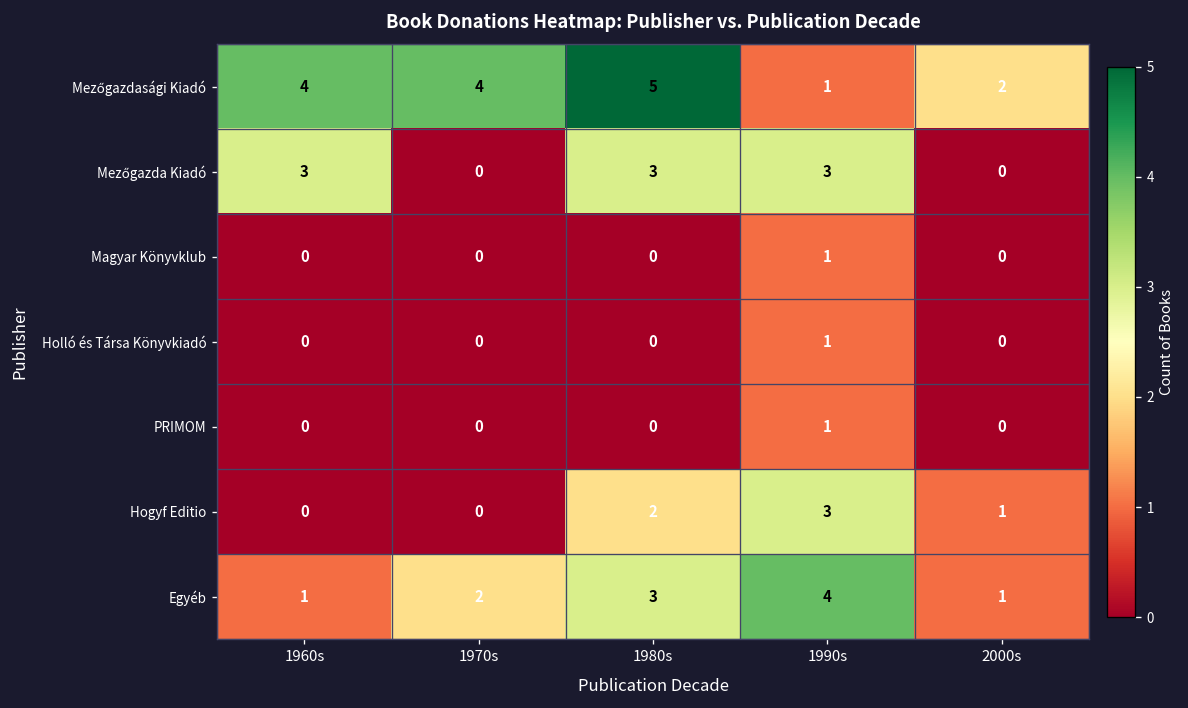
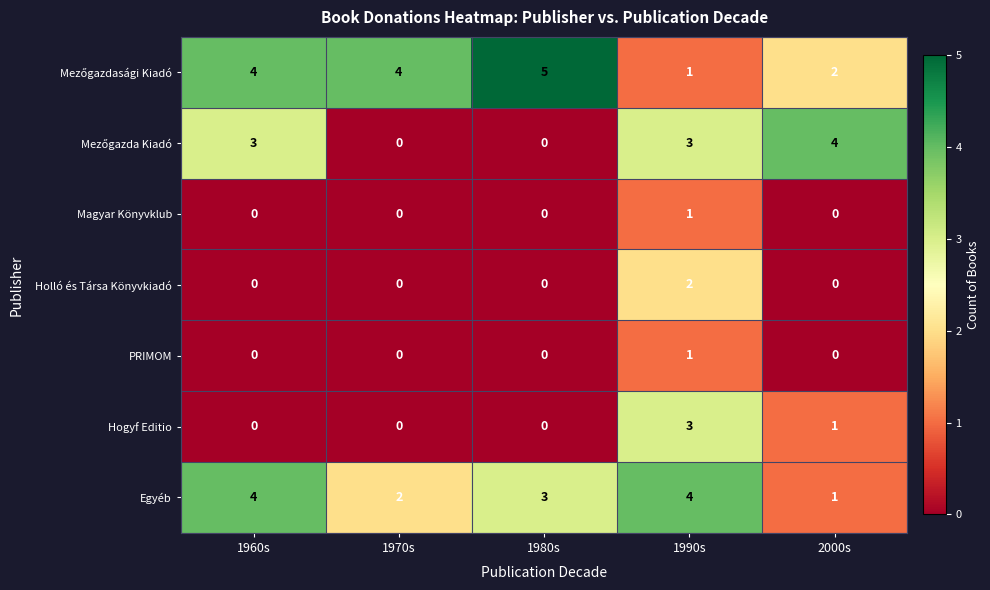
  {
    "Mezőgazdasági Kiadó": {
      "1960s": 4,
      "1970s": 4,
      "1980s": 5,
      "1990s": 1,
      "2000s": 2
    },
    "Mezőgazda Kiadó": {
      "1960s": 3,
      "1970s": 0,
-     "1980s": 3,
+     "1980s": 0,
      "1990s": 3,
-     "2000s": 0
+     "2000s": 4
    },
    "Magyar Könyvklub": {
      "1960s": 0,
      "1970s": 0,
      "1980s": 0,
      "1990s": 1,
      "2000s": 0
    },
    "Holló és Társa Könyvkiadó": {
      "1960s": 0,
      "1970s": 0,
      "1980s": 0,
-     "1990s": 1,
+     "1990s": 2,
      "2000s": 0
    },
    "PRIMOM": {
      "1960s": 0,
      "1970s": 0,
      "1980s": 0,
      "1990s": 1,
      "2000s": 0
    },
    "Hogyf Editio": {
      "1960s": 0,
      "1970s": 0,
-     "1980s": 2,
+     "1980s": 0,
      "1990s": 3,
      "2000s": 1
    },
    "Egyéb": {
-     "1960s": 1,
+     "1960s": 4,
      "1970s": 2,
      "1980s": 3,
      "1990s": 4,
      "2000s": 1
    }
  }
